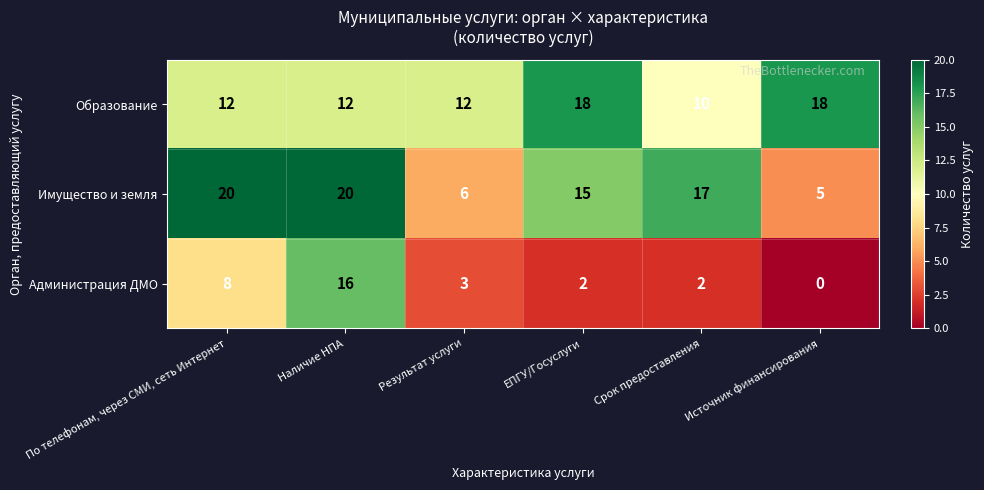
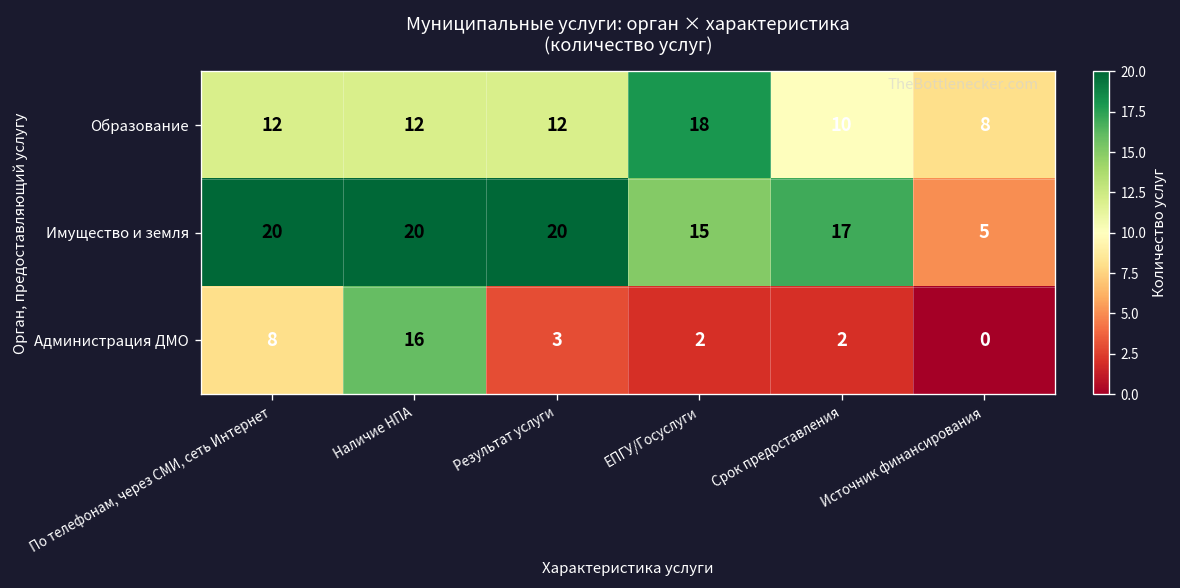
  {
    "Образование": {
      "По телефонам, через СМИ, сеть Интернет": 12,
      "Наличие НПА": 12,
      "Результат услуги": 12,
      "ЕПГУ/Госуслуги": 18,
      "Срок предоставления": 10,
-     "Источник финансирования": 18
+     "Источник финансирования": 8
    },
    "Имущество и земля": {
      "По телефонам, через СМИ, сеть Интернет": 20,
      "Наличие НПА": 20,
-     "Результат услуги": 6,
+     "Результат услуги": 20,
      "ЕПГУ/Госуслуги": 15,
      "Срок предоставления": 17,
      "Источник финансирования": 5
    },
    "Администрация ДМО": {
      "По телефонам, через СМИ, сеть Интернет": 8,
      "Наличие НПА": 16,
      "Результат услуги": 3,
      "ЕПГУ/Госуслуги": 2,
      "Срок предоставления": 2,
      "Источник финансирования": 0
    }
  }
